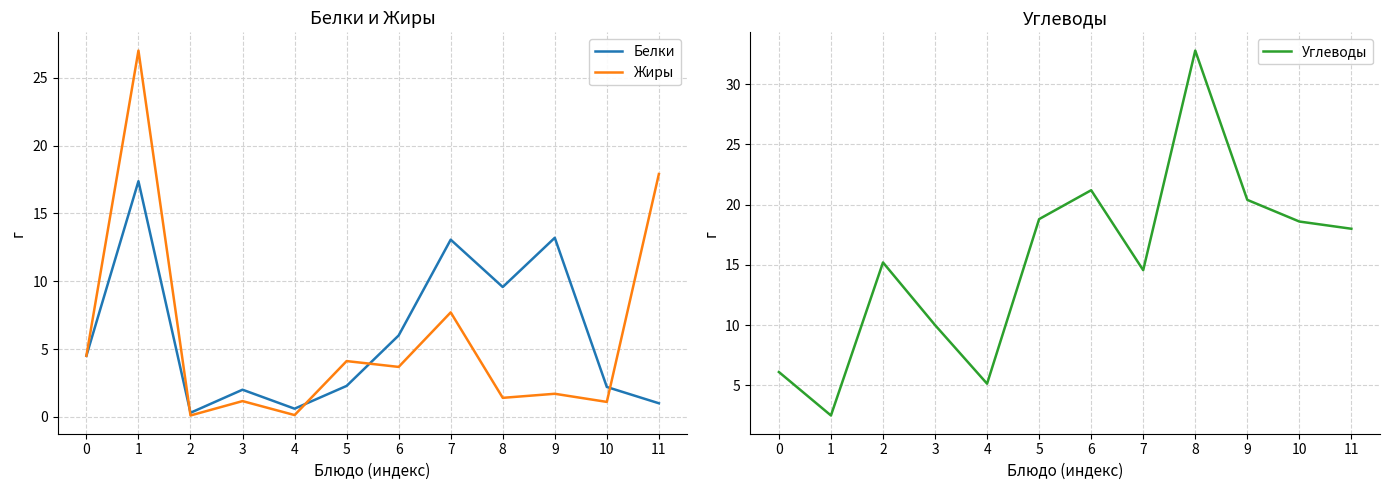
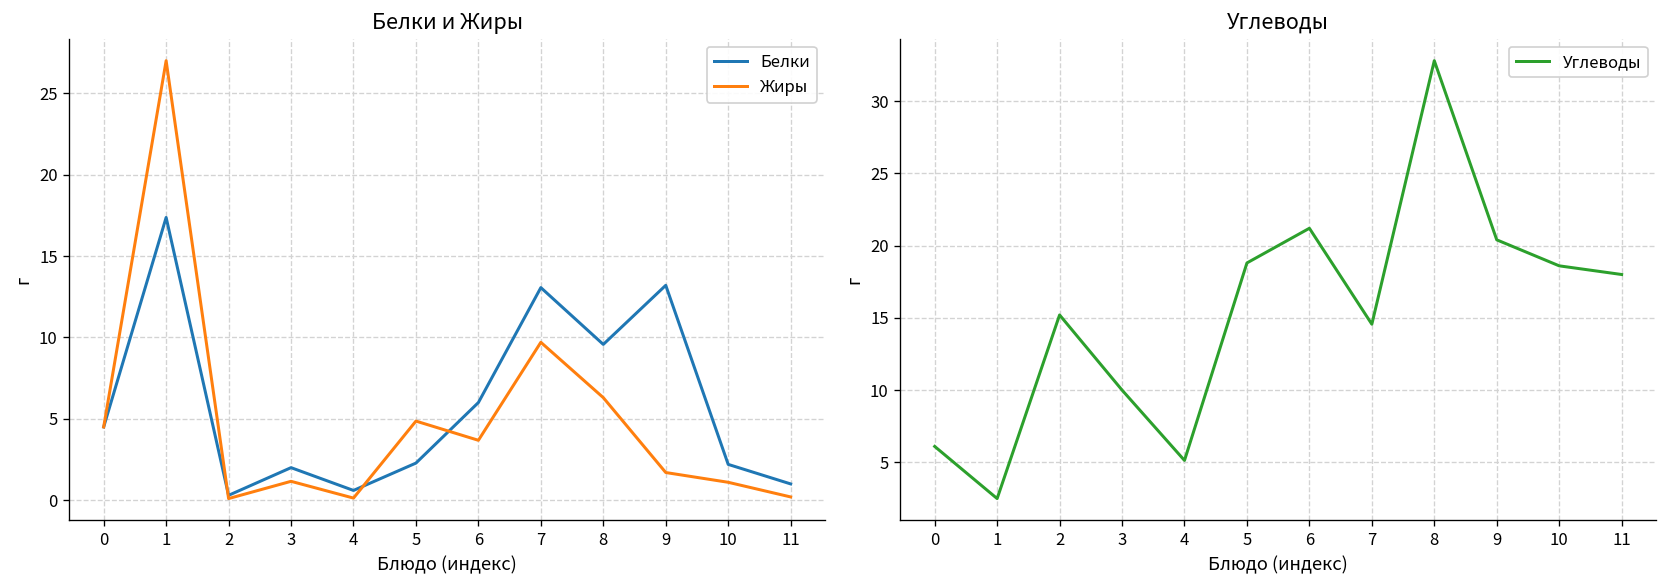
  {
    "Белки и Жиры": {
      "Белки": {
        "1": 17.4,
        "2": 0.3,
        "3": 2.0,
        "4": 0.6,
        "5": 2.3,
        "6": 6.0,
        "7": 13.1,
        "8": 9.6,
        "9": 13.2,
        "10": 2.2,
        "11": 1.0
      },
      "Жиры": {
        "1": 27.0,
        "2": 0.1,
        "3": 1.2,
        "4": 0.1,
-       "5": 4.1,
+       "5": 4.9,
        "6": 3.7,
-       "7": 7.7,
-       "8": 1.4,
+       "7": 9.7,
+       "8": 6.3,
        "9": 1.7,
        "10": 1.1,
-       "11": 17.9
+       "11": 0.2
      }
    },
    "Углеводы": {
      "0": 6.1,
      "1": 2.5,
      "2": 15.2,
      "3": 10.0,
      "4": 5.1,
      "5": 18.8,
      "6": 21.2,
      "7": 14.6,
      "8": 32.8,
      "9": 20.4,
      "10": 18.6,
      "11": 18.0
    }
  }
